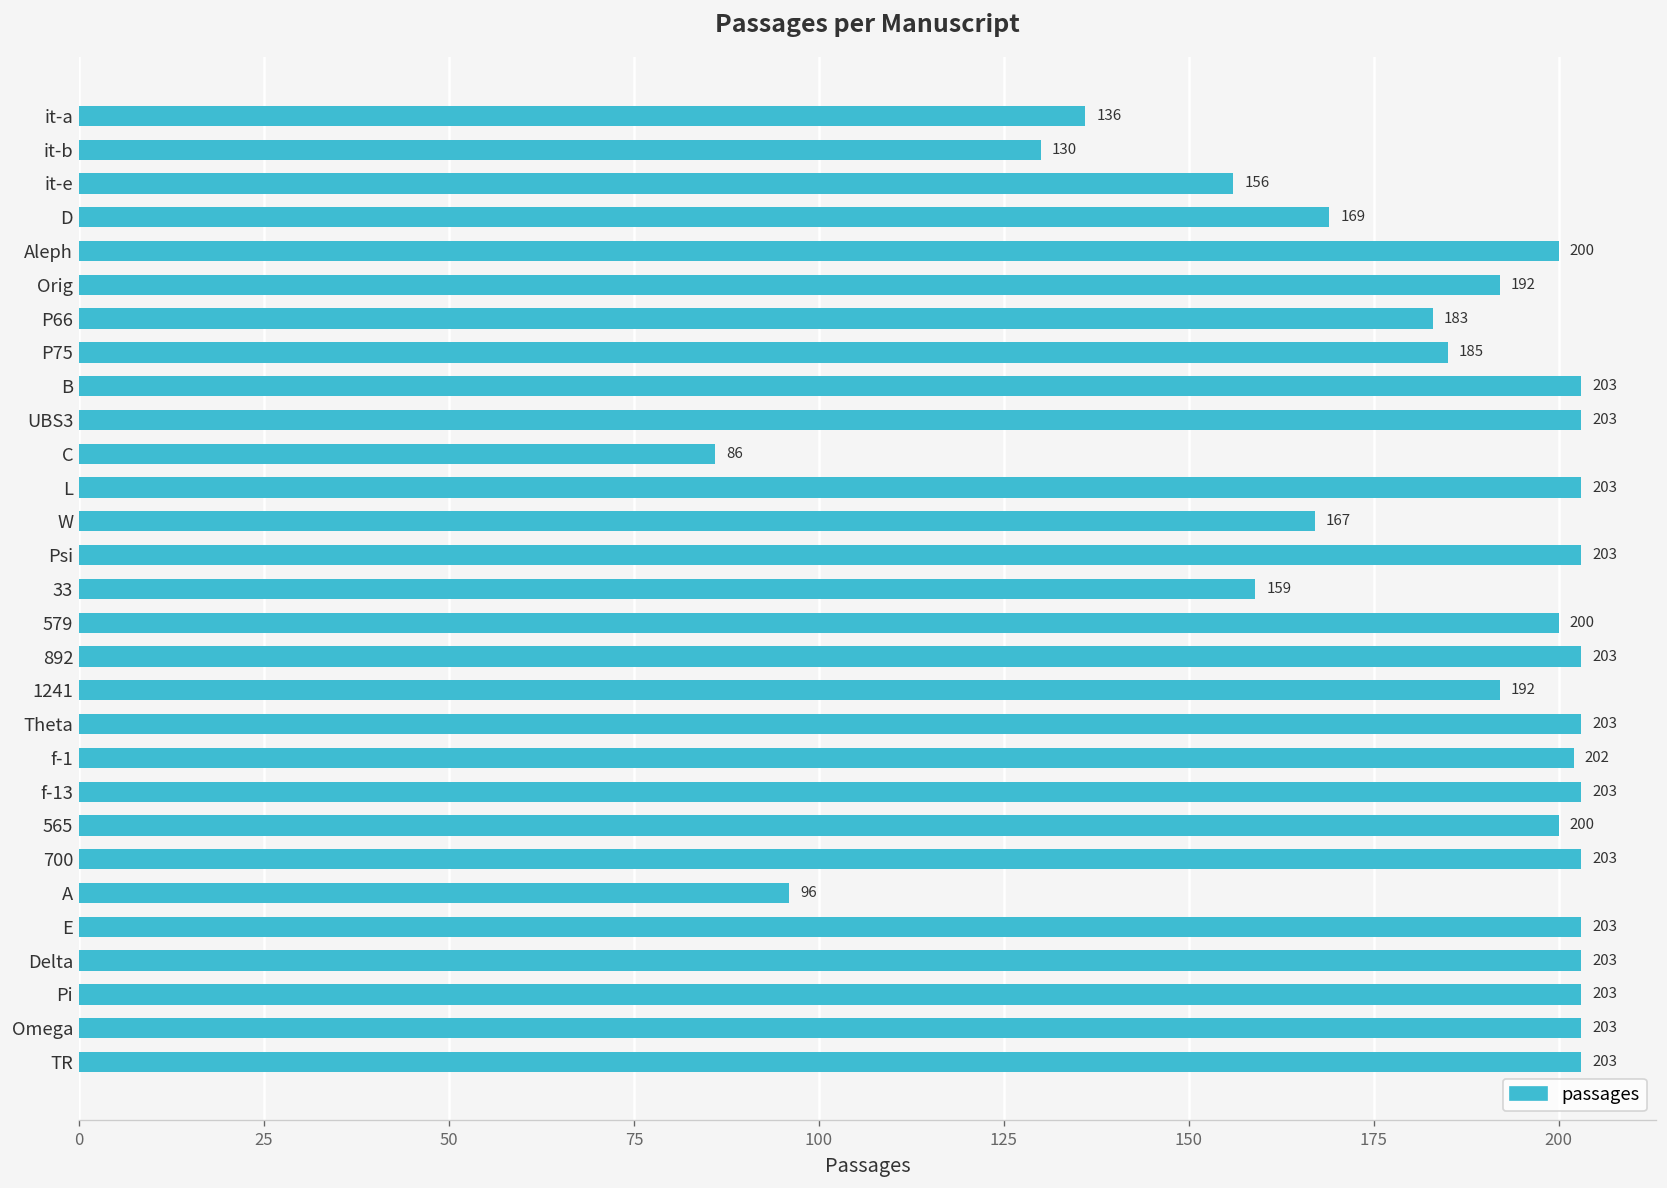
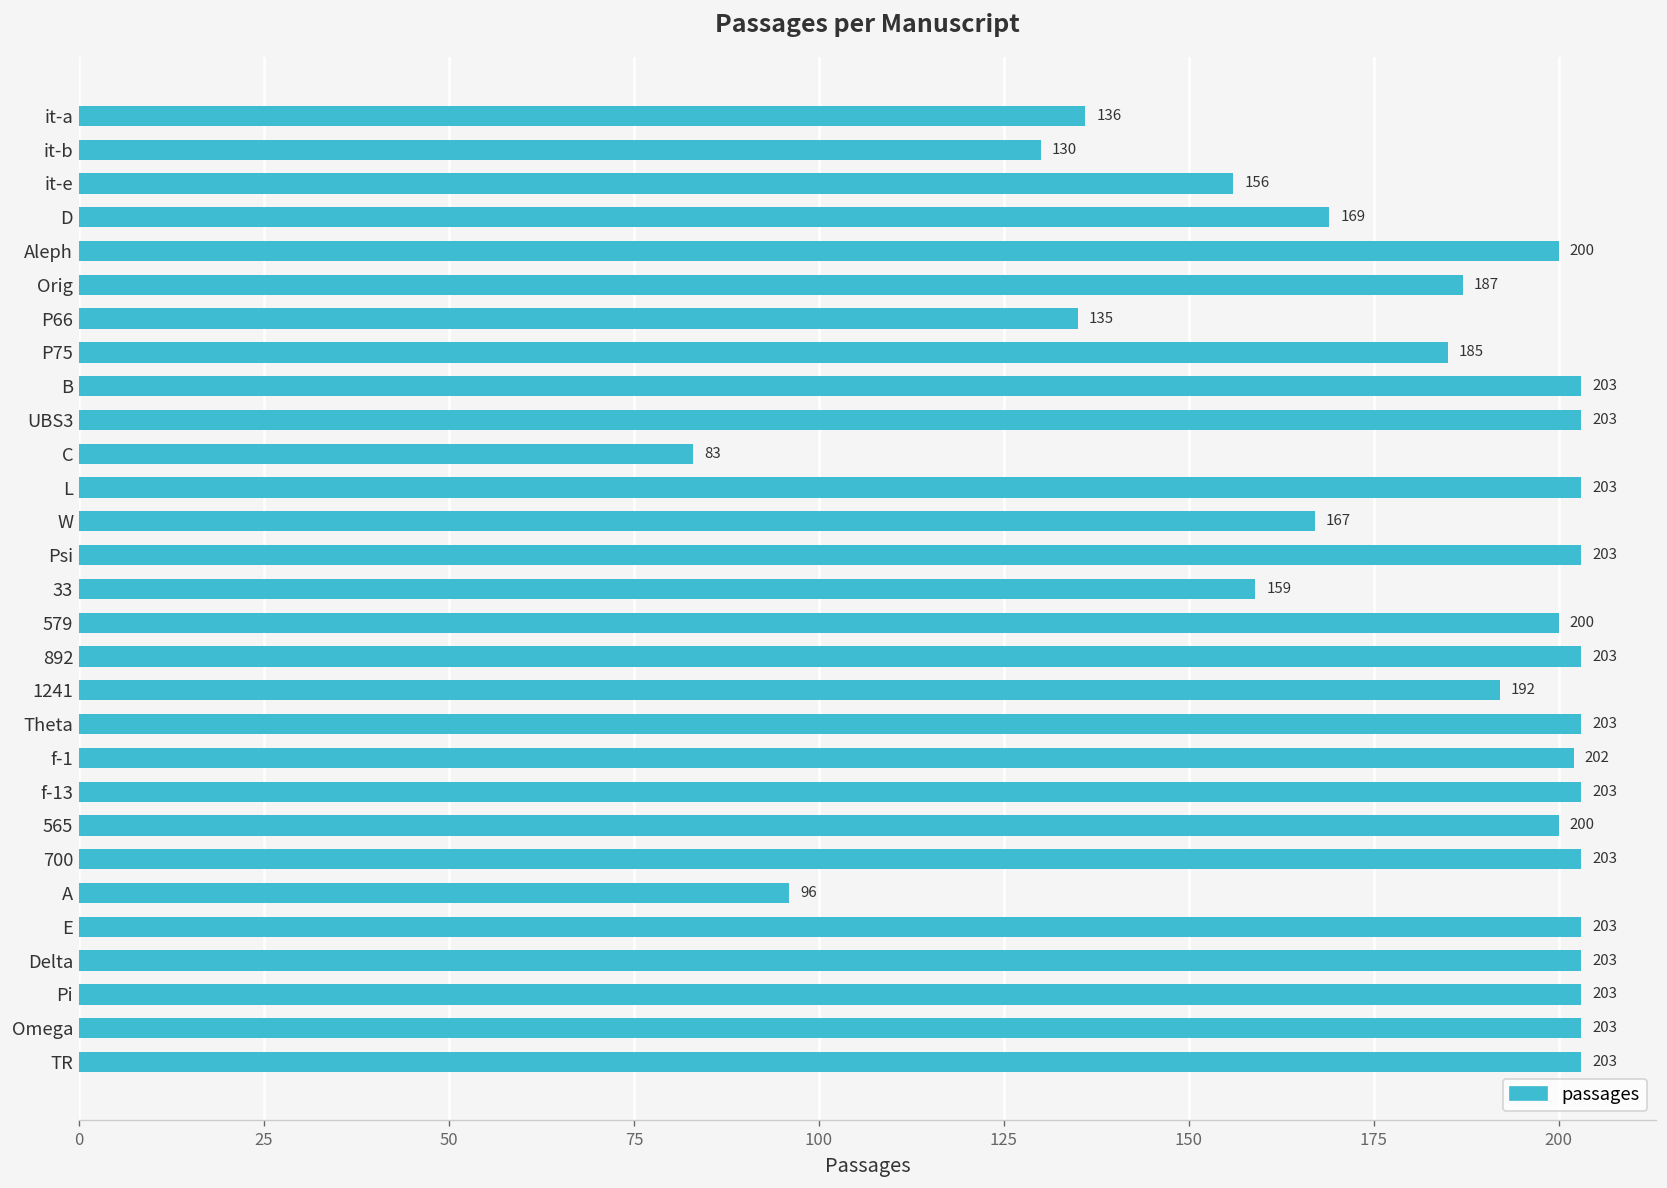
  {
    "it-a": 136,
    "it-b": 130,
    "it-e": 156,
    "D": 169,
    "Aleph": 200,
-   "Orig": 192,
-   "P66": 183,
+   "Orig": 187,
+   "P66": 135,
    "P75": 185,
    "B": 203,
    "UBS3": 203,
-   "C": 86,
+   "C": 83,
    "L": 203,
    "W": 167,
    "Psi": 203,
    "33": 159,
    "579": 200,
    "892": 203,
    "1241": 192,
    "Theta": 203,
    "f-1": 202,
    "f-13": 203,
    "565": 200,
    "700": 203,
    "A": 96,
    "E": 203,
    "Delta": 203,
    "Pi": 203,
    "Omega": 203,
    "TR": 203
  }
